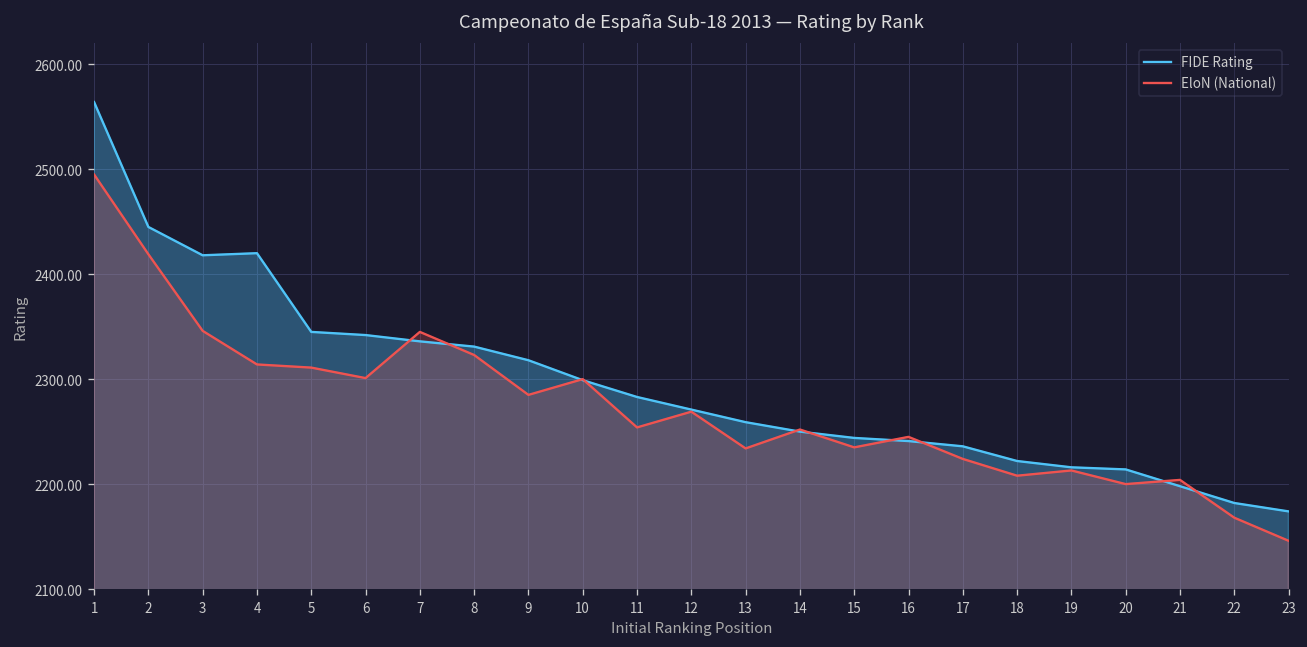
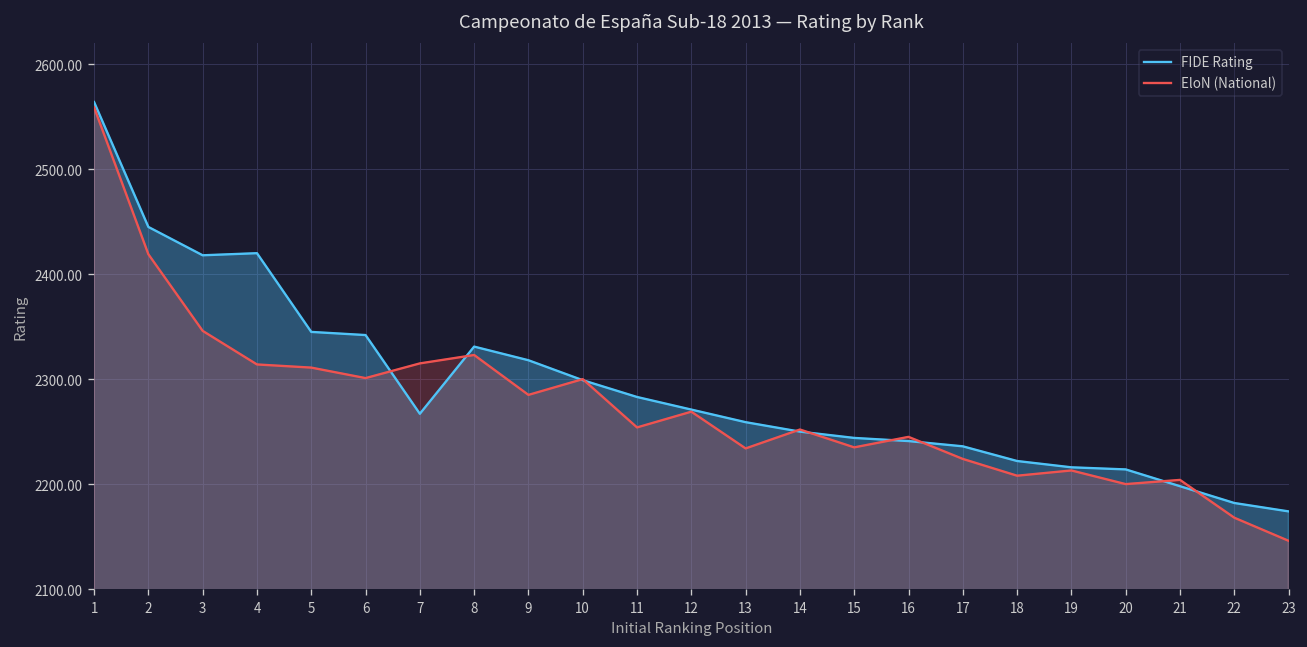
  {
    "FIDE Rating": {
      "1": 2560,
      "2": 2450,
      "3": 2420,
      "4": 2420,
      "5": 2350,
      "6": 2340,
-     "7": 2340,
+     "7": 2270,
      "8": 2330,
      "9": 2320,
      "11": 2280,
      "13": 2260,
      "15": 2240,
      "16": 2240,
      "17": 2240,
      "18": 2220,
      "19": 2220,
      "20": 2210,
      "21": 2200,
      "22": 2180,
      "23": 2170
    },
    "EloN (National)": {
-     "1": 2500,
+     "1": 2560,
      "2": 2420,
      "3": 2350,
      "4": 2310,
      "5": 2310,
      "6": 2300,
-     "7": 2350,
+     "7": 2320,
      "8": 2320,
      "9": 2290,
      "11": 2250,
      "13": 2230,
      "15": 2240,
      "16": 2250,
      "17": 2220,
      "18": 2210,
      "19": 2210,
      "20": 2200,
      "21": 2200,
      "22": 2170,
      "23": 2150
    }
  }
